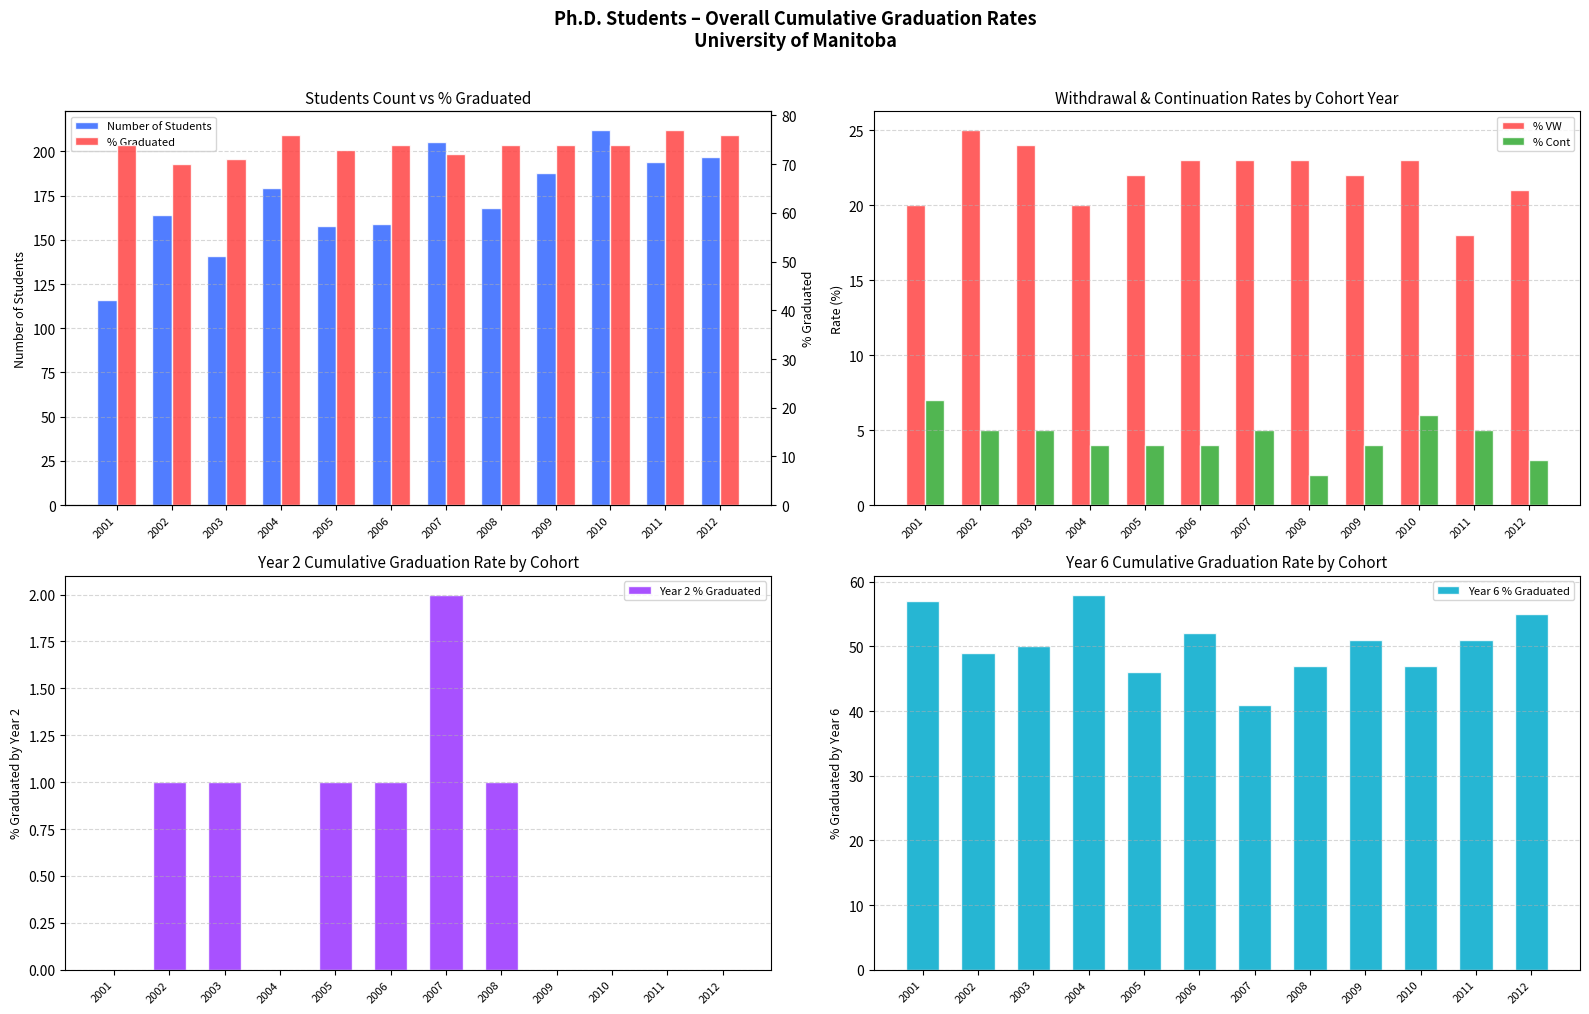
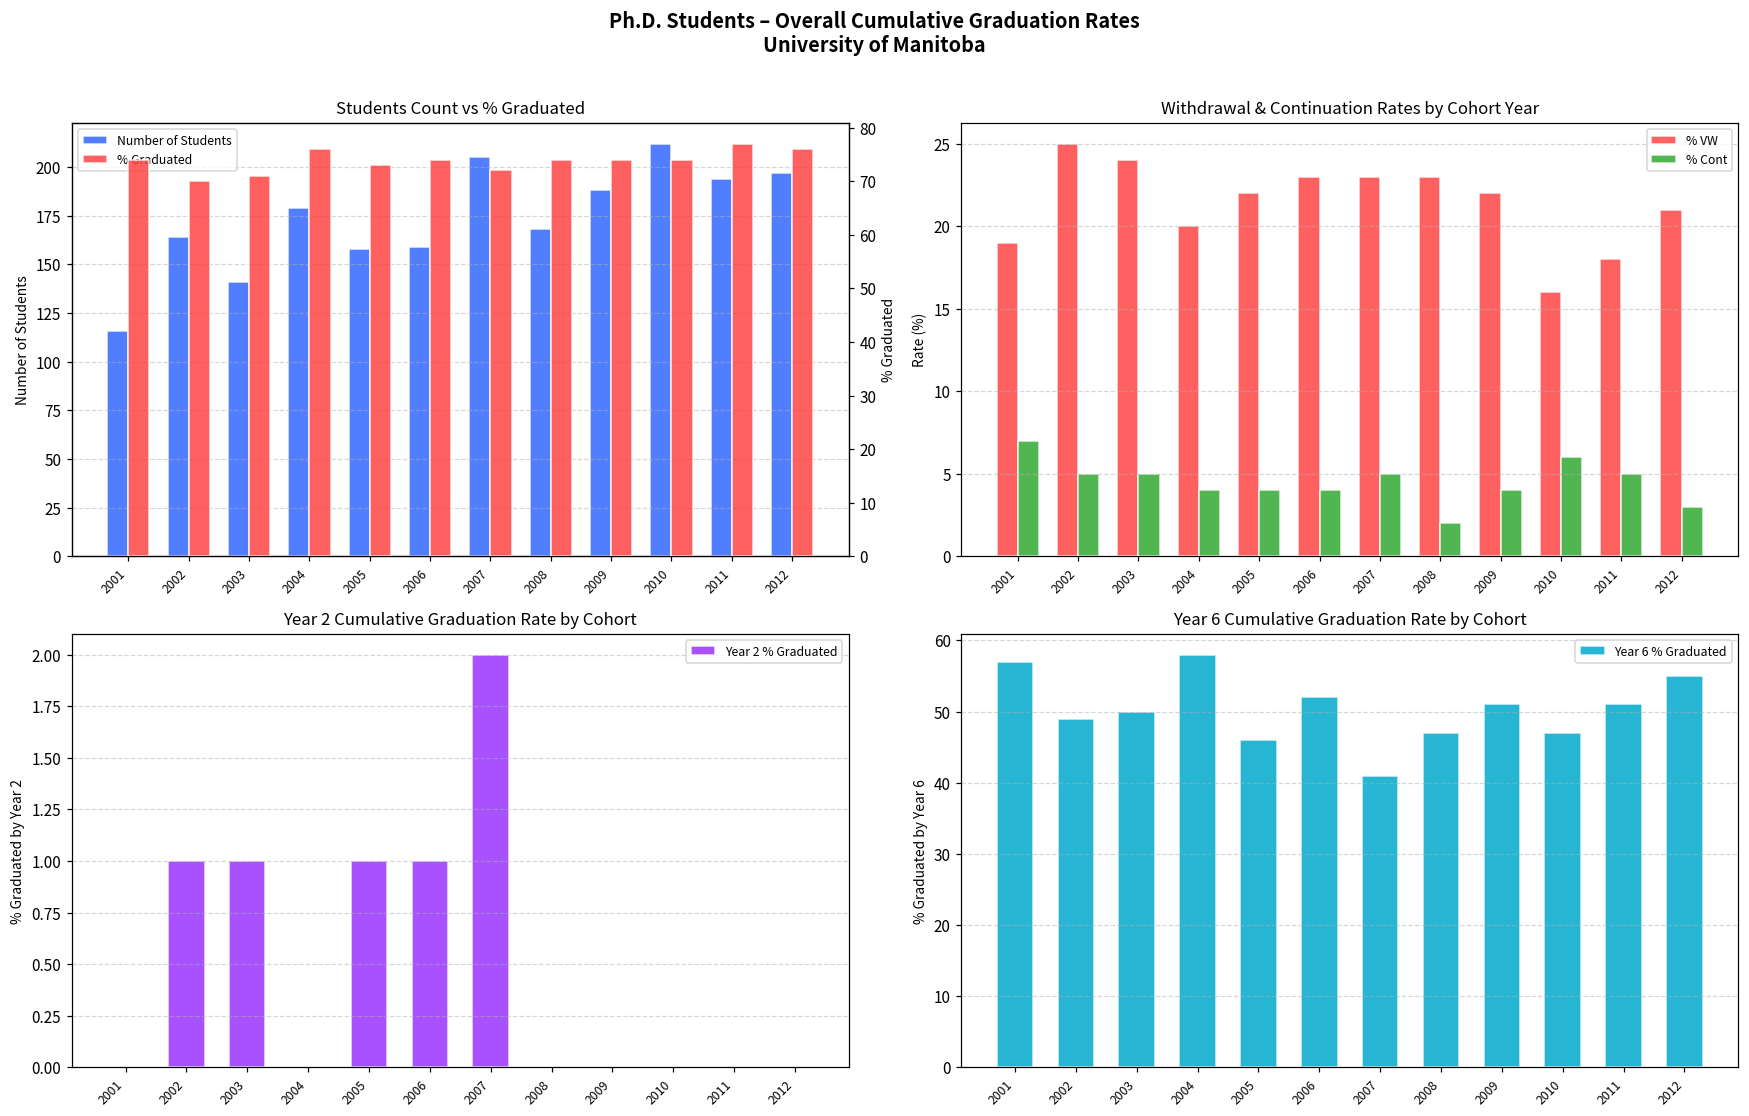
  {
    "Withdrawal & Continuation Rates by Cohort Year": {
      "% VW": {
-       "2001": 20,
+       "2001": 19,
        "2002": 25,
        "2003": 24,
        "2004": 20,
        "2005": 22,
        "2006": 23,
        "2007": 23,
        "2008": 23,
        "2009": 22,
-       "2010": 23,
+       "2010": 16,
        "2011": 18,
        "2012": 21
      },
      "% Cont": {
        "2001": 7,
        "2002": 5,
        "2003": 5,
        "2004": 4,
        "2005": 4,
        "2006": 4,
        "2007": 5,
        "2008": 2,
        "2009": 4,
        "2010": 6,
        "2011": 5,
        "2012": 3
      }
    },
    "Year 2 Cumulative Graduation Rate by Cohort": {
      "2001": 0,
      "2002": 1,
      "2003": 1,
      "2004": 0,
      "2005": 1,
      "2006": 1,
      "2007": 2,
-     "2008": 1,
+     "2008": 0,
      "2009": 0,
      "2010": 0,
      "2011": 0,
      "2012": 0
    },
    "Year 6 Cumulative Graduation Rate by Cohort": {
      "2001": 57,
      "2002": 49,
      "2003": 50,
      "2004": 58,
      "2005": 46,
      "2006": 52,
      "2007": 41,
      "2008": 47,
      "2009": 51,
      "2010": 47,
      "2011": 51,
      "2012": 55
    }
  }
